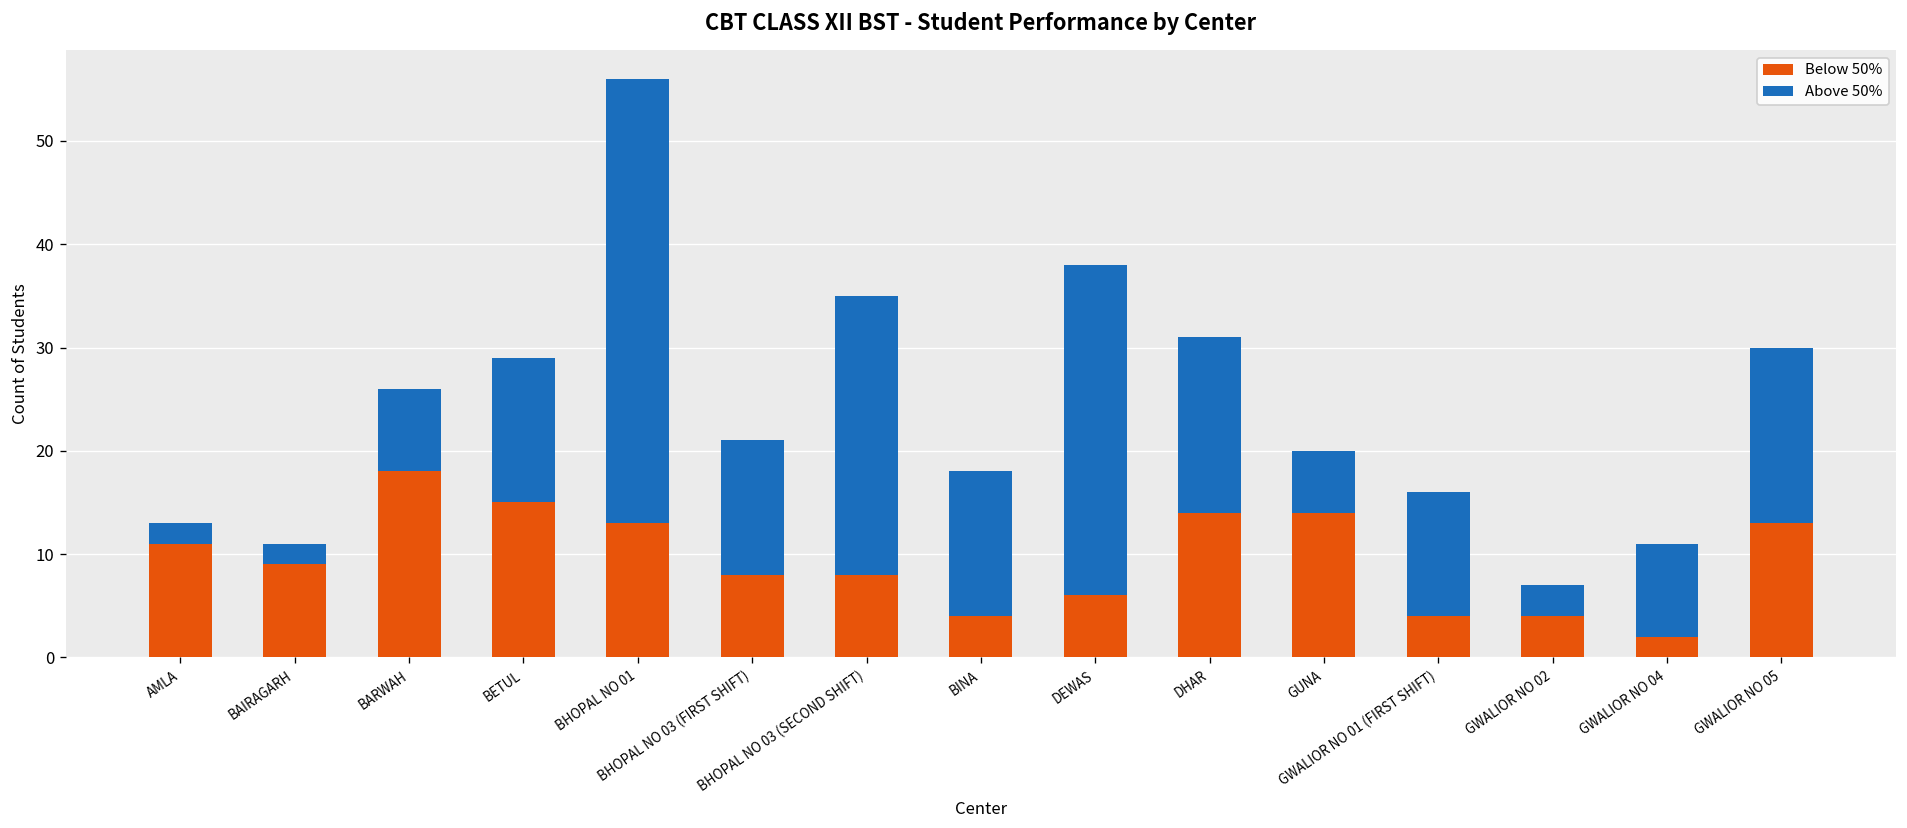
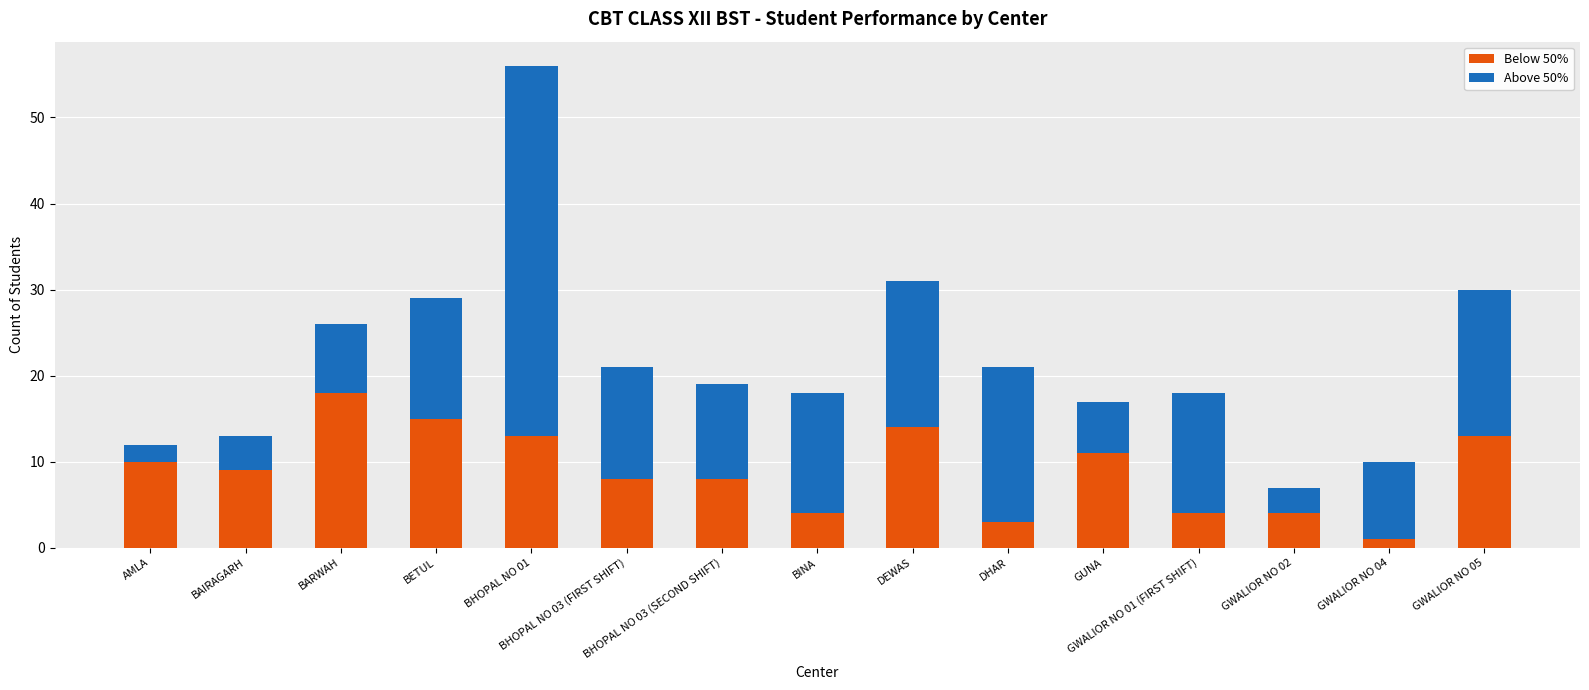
  {
    "Below 50%": {
-     "AMLA": 11,
+     "AMLA": 10,
      "BAIRAGARH": 9,
      "BARWAH": 18,
      "BETUL": 15,
      "BHOPAL NO 01": 13,
      "BHOPAL NO 03 (FIRST SHIFT)": 8,
      "BHOPAL NO 03 (SECOND SHIFT)": 8,
      "BINA": 4,
-     "DEWAS": 6,
-     "DHAR": 14,
-     "GUNA": 14,
+     "DEWAS": 14,
+     "DHAR": 3,
+     "GUNA": 11,
      "GWALIOR NO 01 (FIRST SHIFT)": 4,
      "GWALIOR NO 02": 4,
-     "GWALIOR NO 04": 2,
+     "GWALIOR NO 04": 1,
      "GWALIOR NO 05": 13
    },
    "Above 50%": {
      "AMLA": 2,
-     "BAIRAGARH": 2,
+     "BAIRAGARH": 4,
      "BARWAH": 8,
      "BETUL": 14,
      "BHOPAL NO 01": 43,
      "BHOPAL NO 03 (FIRST SHIFT)": 13,
-     "BHOPAL NO 03 (SECOND SHIFT)": 27,
+     "BHOPAL NO 03 (SECOND SHIFT)": 11,
      "BINA": 14,
-     "DEWAS": 32,
-     "DHAR": 17,
+     "DEWAS": 17,
+     "DHAR": 18,
      "GUNA": 6,
-     "GWALIOR NO 01 (FIRST SHIFT)": 12,
+     "GWALIOR NO 01 (FIRST SHIFT)": 14,
      "GWALIOR NO 02": 3,
      "GWALIOR NO 04": 9,
      "GWALIOR NO 05": 17
    }
  }
